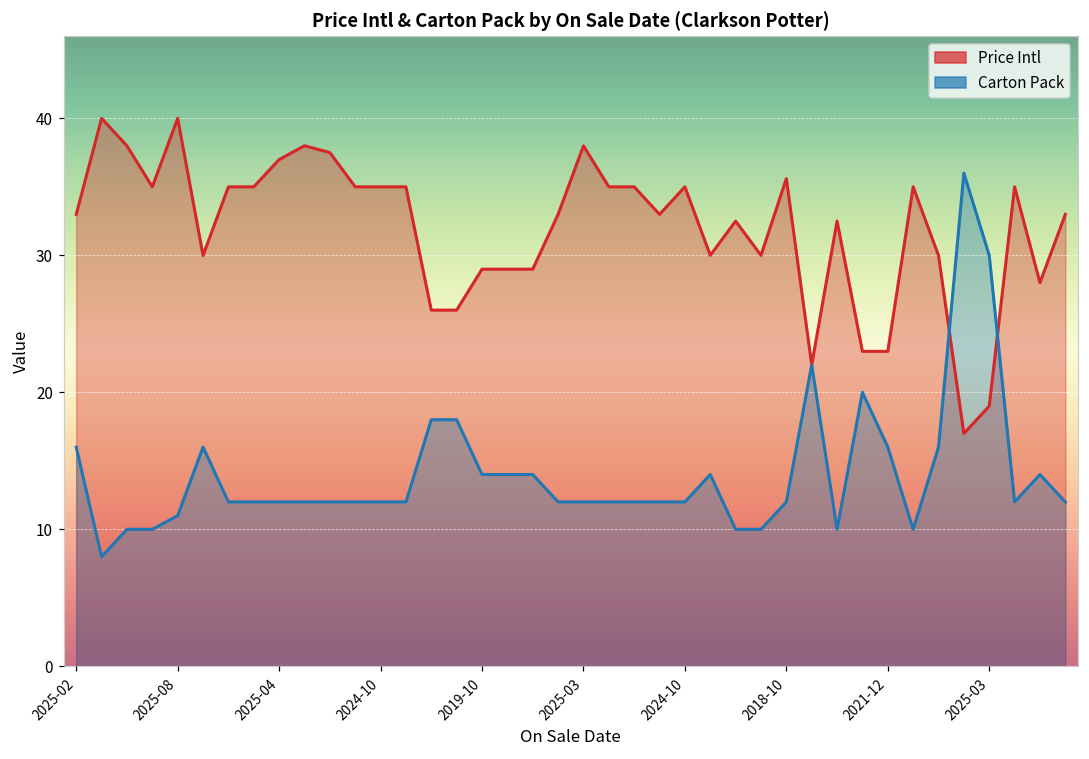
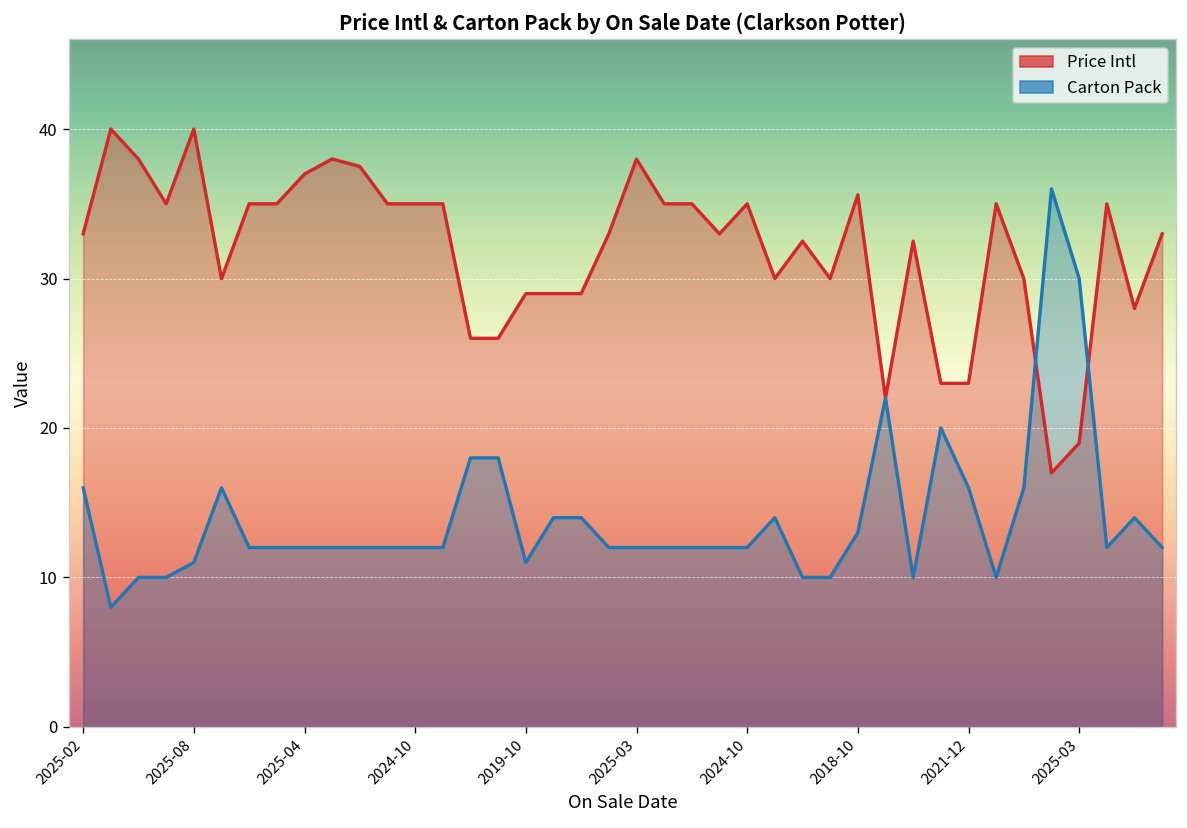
  {
    "Price Intl": {
      "2025-08": 40,
      "2019-10": 29,
      "2018-10": 35.6
    },
    "Carton Pack": {
      "2025-08": 11,
-     "2019-10": 14,
-     "2018-10": 12
+     "2019-10": 11,
+     "2018-10": 13
    }
  }
